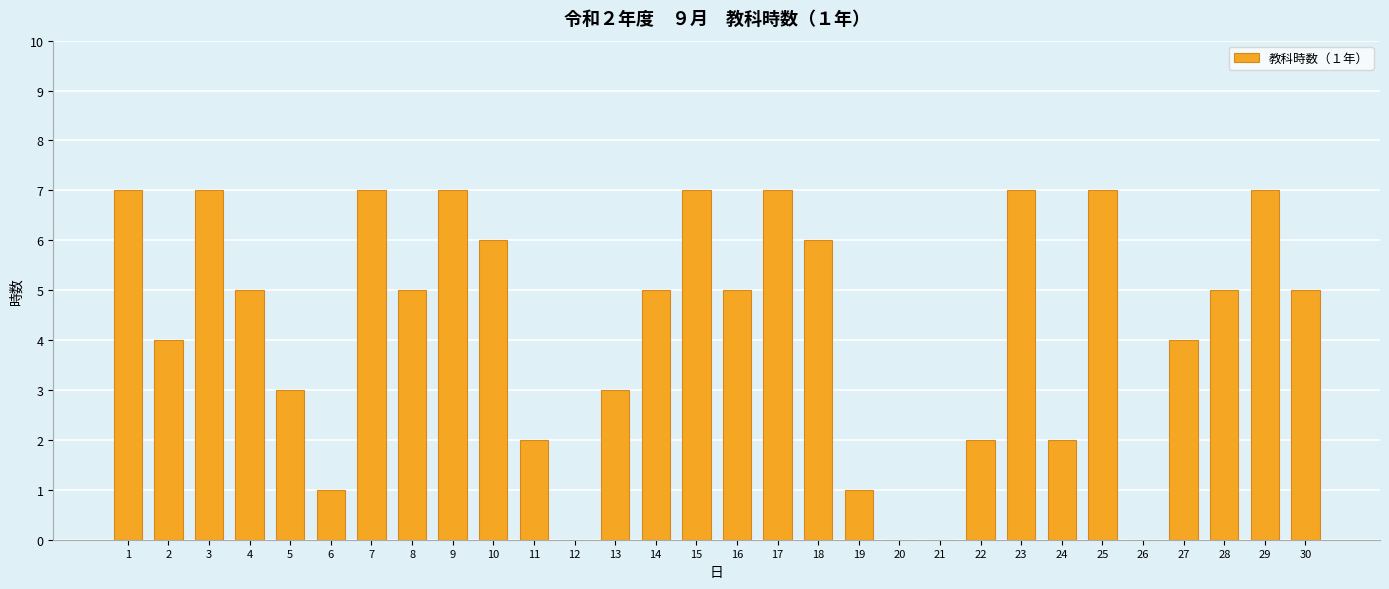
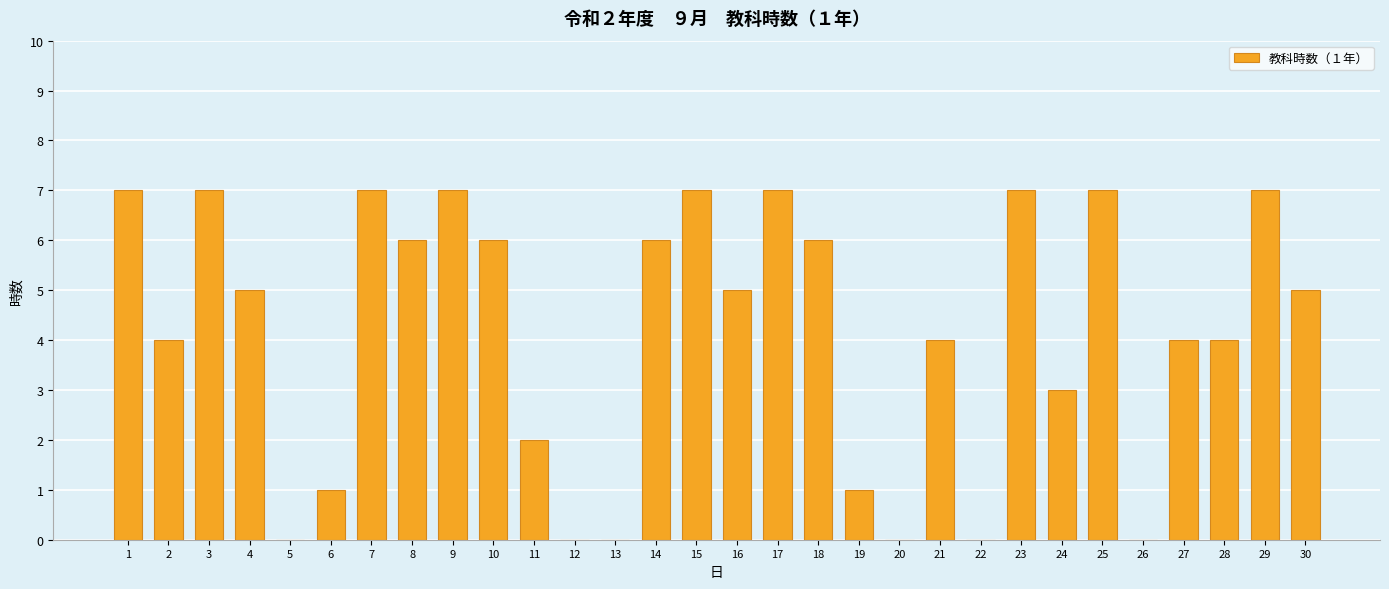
  {
    "1": 7,
    "2": 4,
    "3": 7,
    "4": 5,
-   "5": 3,
+   "5": 0,
    "6": 1,
    "7": 7,
-   "8": 5,
+   "8": 6,
    "9": 7,
    "10": 6,
    "11": 2,
    "12": 0,
-   "13": 3,
-   "14": 5,
+   "13": 0,
+   "14": 6,
    "15": 7,
    "16": 5,
    "17": 7,
    "18": 6,
    "19": 1,
    "20": 0,
-   "21": 0,
-   "22": 2,
+   "21": 4,
+   "22": 0,
    "23": 7,
-   "24": 2,
+   "24": 3,
    "25": 7,
    "26": 0,
    "27": 4,
-   "28": 5,
+   "28": 4,
    "29": 7,
    "30": 5
  }
